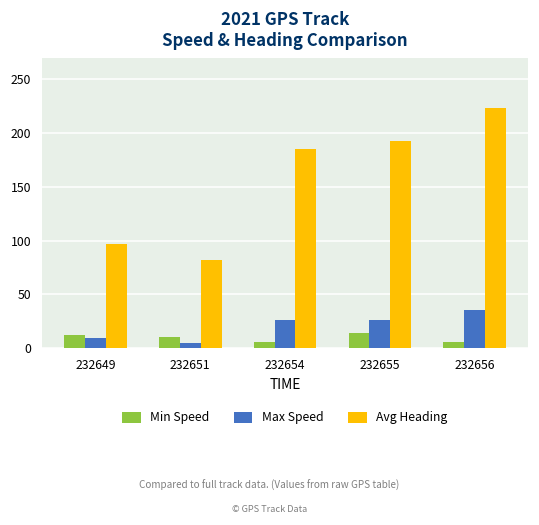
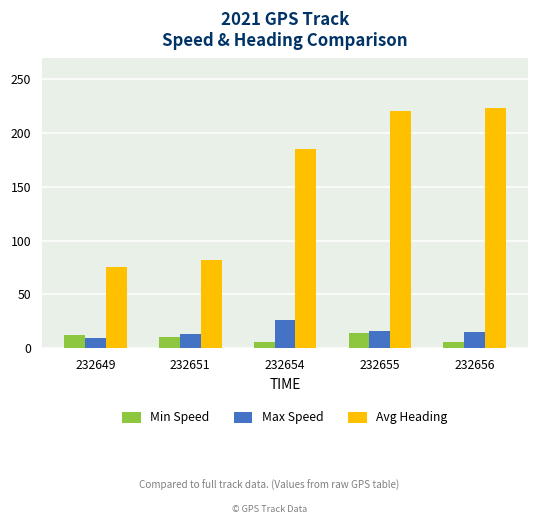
  {
    "Min Speed": {
      "232649": 10,
      "232651": 10,
      "232654": 10,
      "232655": 10,
      "232656": 10
    },
    "Max Speed": {
      "232649": 10,
-     "232651": 0,
+     "232651": 10,
      "232654": 30,
-     "232655": 30,
-     "232656": 40
+     "232655": 20,
+     "232656": 20
    },
    "Avg Heading": {
-     "232649": 100,
+     "232649": 80,
      "232651": 80,
      "232654": 190,
-     "232655": 190,
+     "232655": 220,
      "232656": 220
    }
  }
